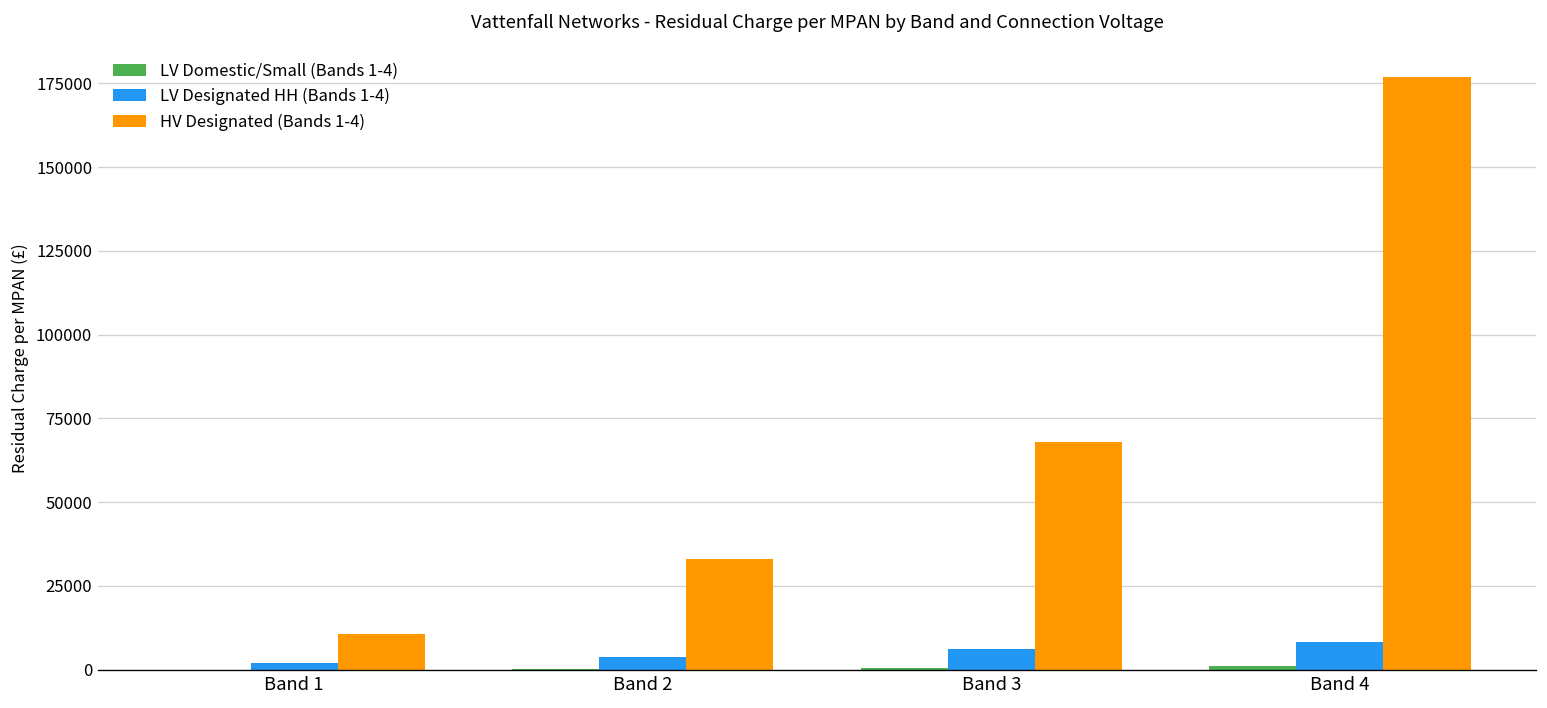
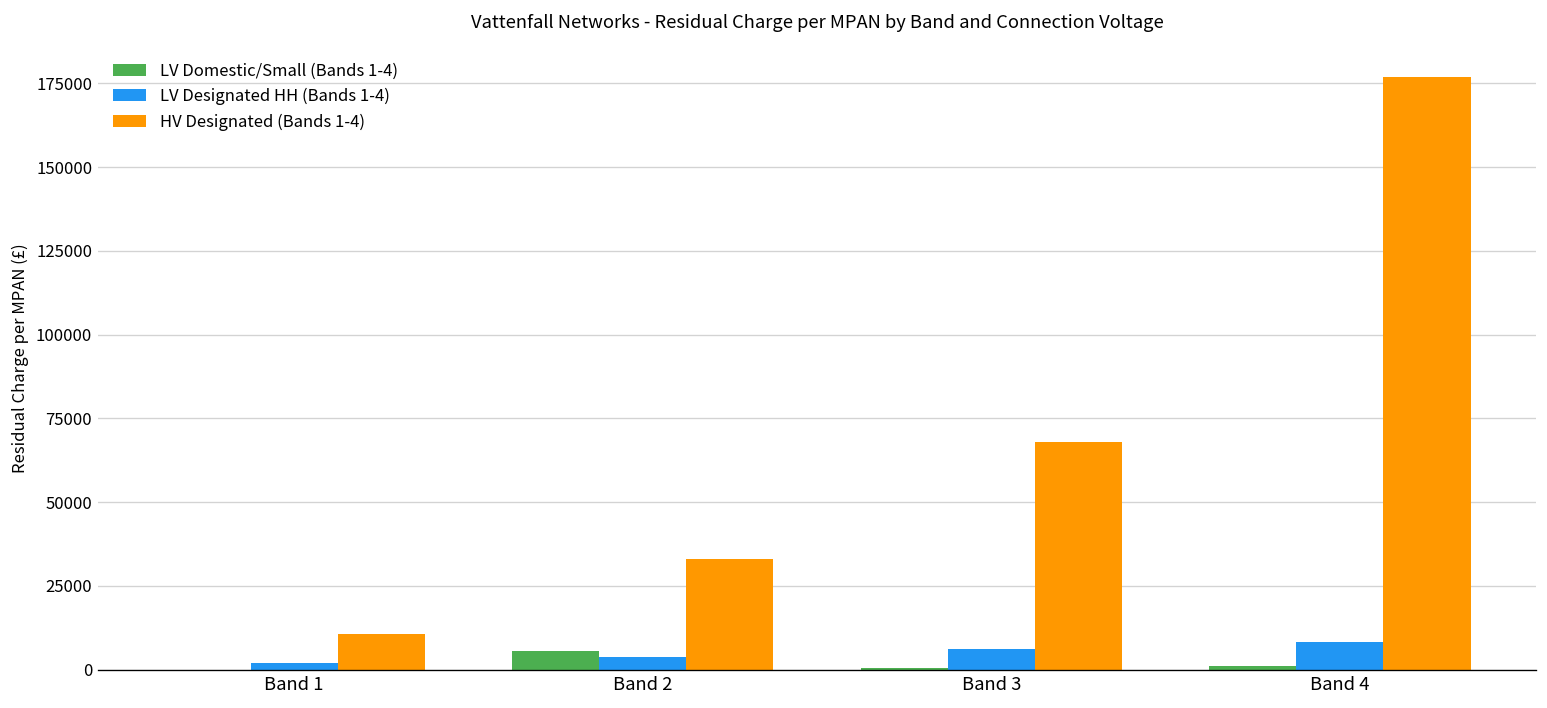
  {
    "LV Domestic/Small (Bands 1-4)": {
-     "Band 2": 0,
+     "Band 2": 6000,
      "Band 4": 1000
    },
    "LV Designated HH (Bands 1-4)": {
      "Band 1": 2000,
      "Band 2": 4000,
      "Band 3": 6000,
      "Band 4": 8000
    },
    "HV Designated (Bands 1-4)": {
      "Band 1": 11000,
      "Band 2": 33000,
      "Band 3": 68000,
      "Band 4": 177000
    }
  }
